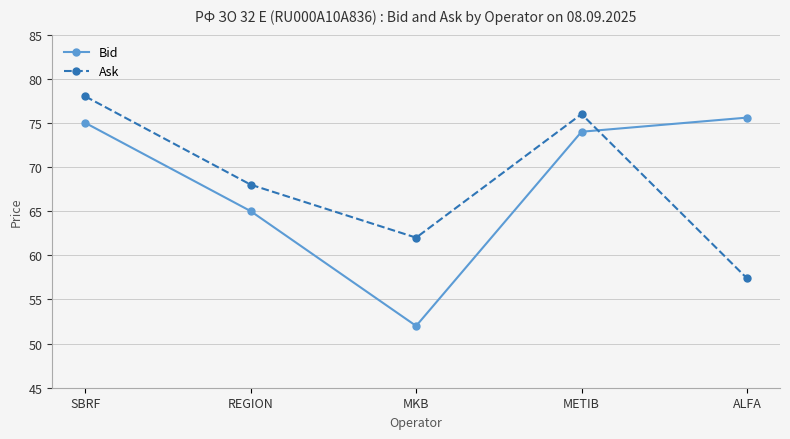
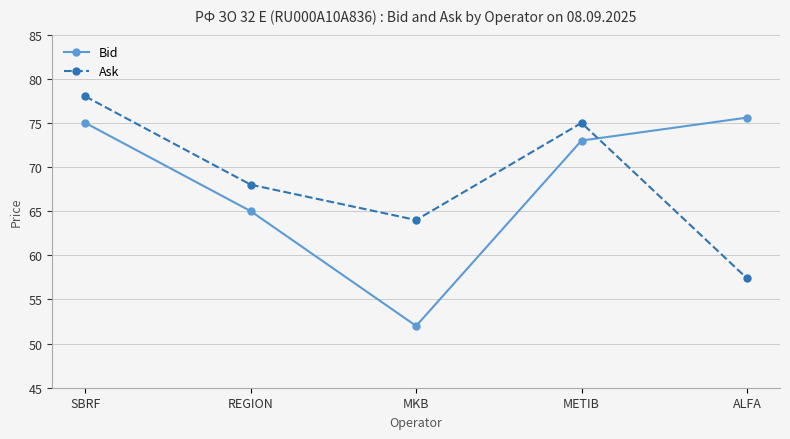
  {
    "Bid": {
      "SBRF": 75,
      "REGION": 65,
      "MKB": 52,
-     "METIB": 74,
+     "METIB": 73,
      "ALFA": 76
    },
    "Ask": {
      "SBRF": 78,
      "REGION": 68,
-     "MKB": 62,
-     "METIB": 76,
+     "MKB": 64,
+     "METIB": 75,
      "ALFA": 57
    }
  }
